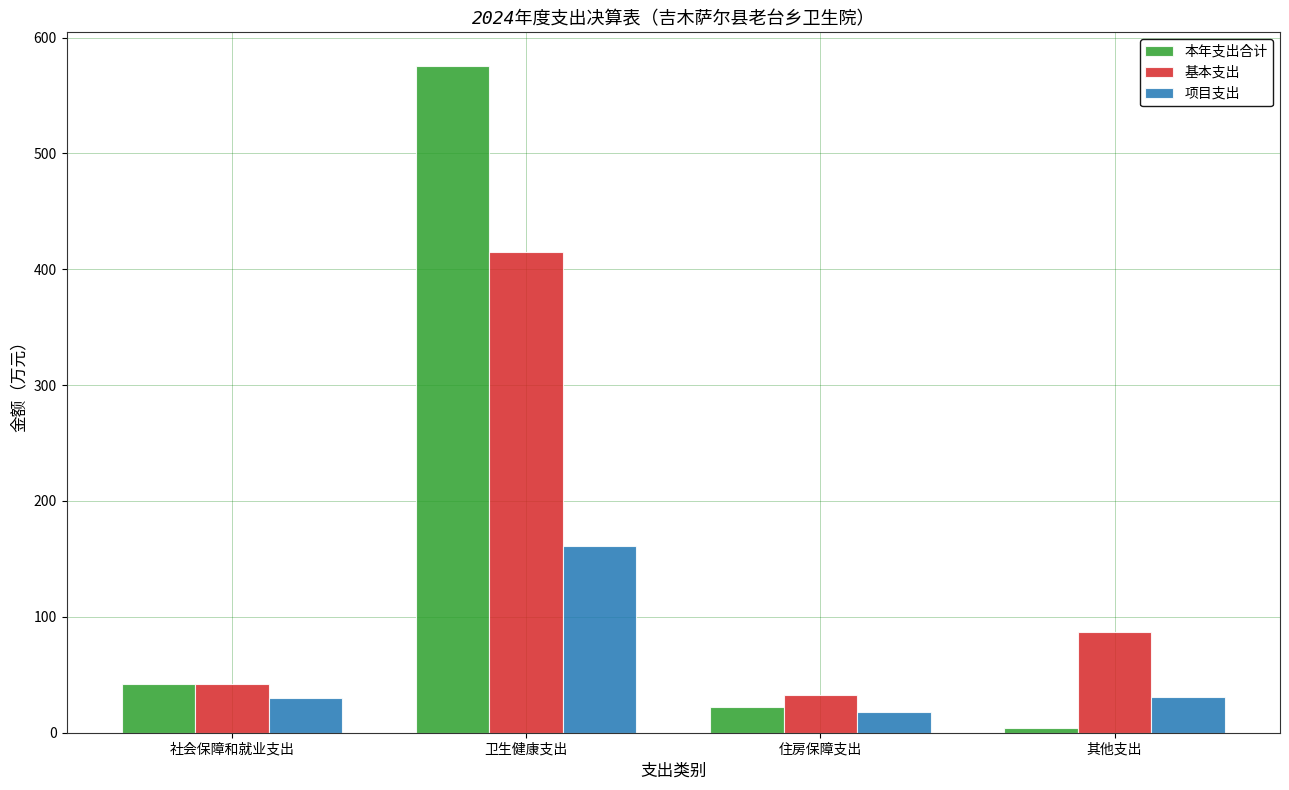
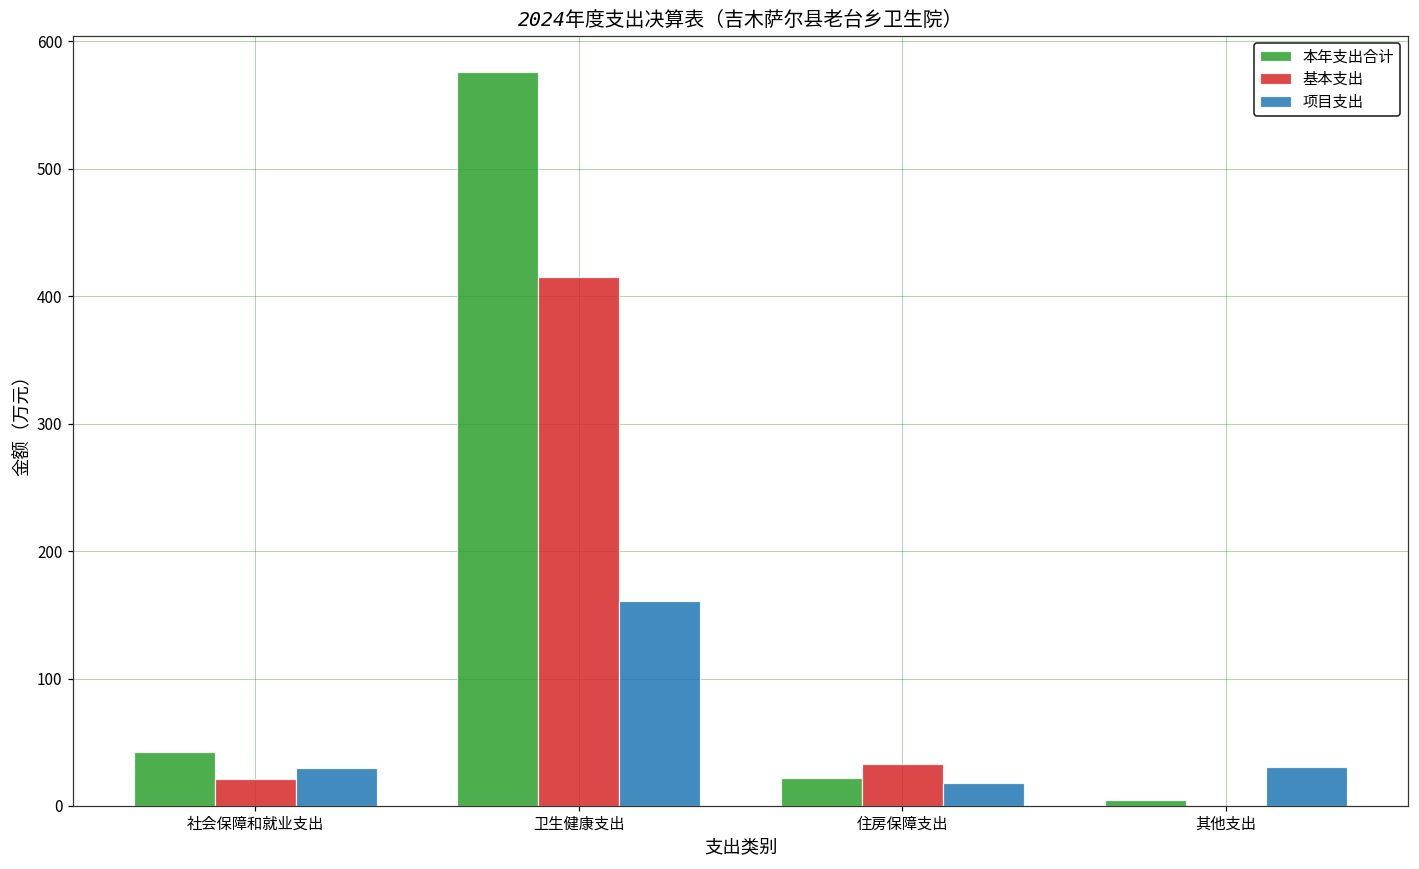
  {
    "本年支出合计": {
      "社会保障和就业支出": 42,
      "卫生健康支出": 576,
      "住房保障支出": 22,
      "其他支出": 4
    },
    "基本支出": {
-     "社会保障和就业支出": 42,
+     "社会保障和就业支出": 22,
      "卫生健康支出": 415,
      "住房保障支出": 33,
-     "其他支出": 87
+     "其他支出": 0
    },
    "项目支出": {
      "社会保障和就业支出": 30,
      "卫生健康支出": 161,
      "住房保障支出": 18,
      "其他支出": 30
    }
  }
